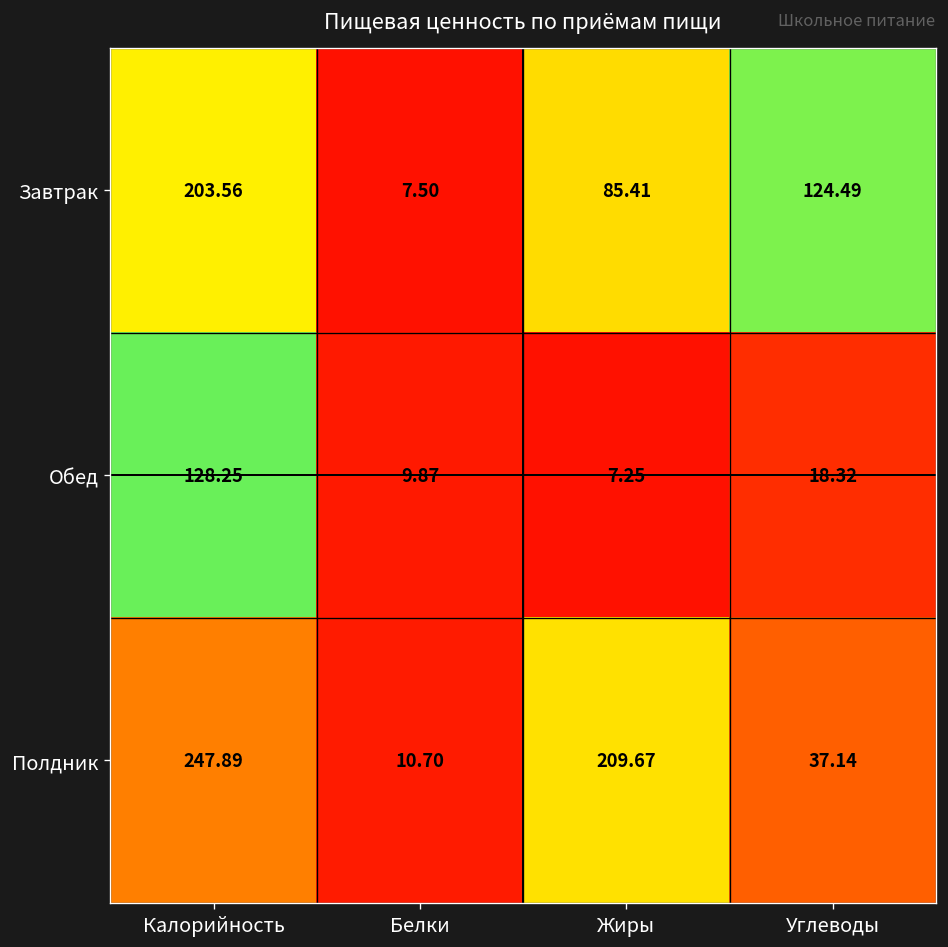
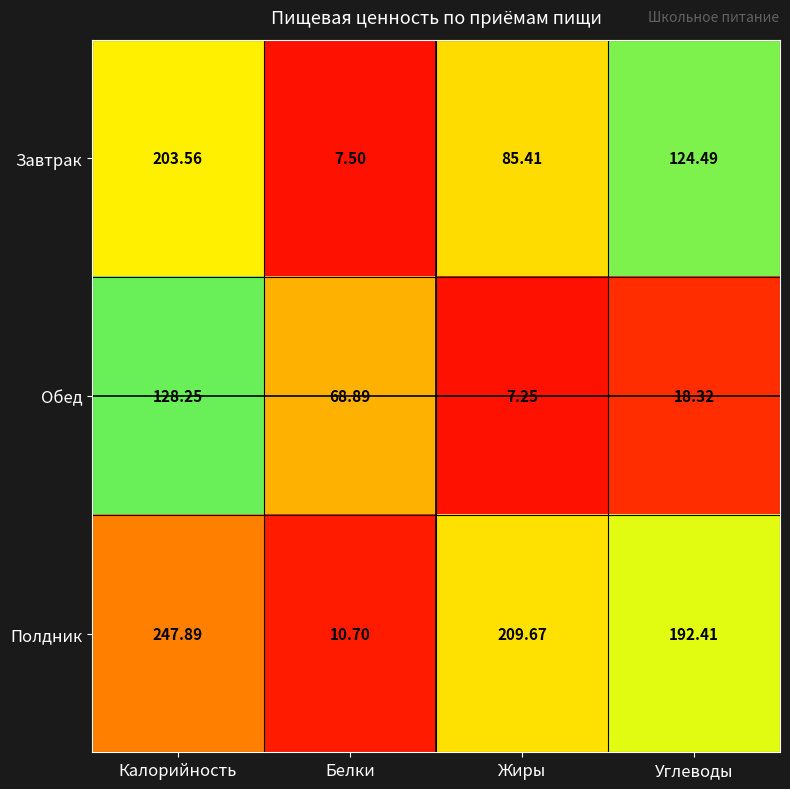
  {
    "Завтрак": {
      "Калорийность": 203.56,
      "Белки": 7.50,
      "Жиры": 85.41,
      "Углеводы": 124.49
    },
    "Обед": {
      "Калорийность": 128.25,
-     "Белки": 9.87,
+     "Белки": 68.89,
      "Жиры": 7.25,
      "Углеводы": 18.32
    },
    "Полдник": {
      "Калорийность": 247.89,
      "Белки": 10.70,
      "Жиры": 209.67,
-     "Углеводы": 37.14
+     "Углеводы": 192.41
    }
  }
